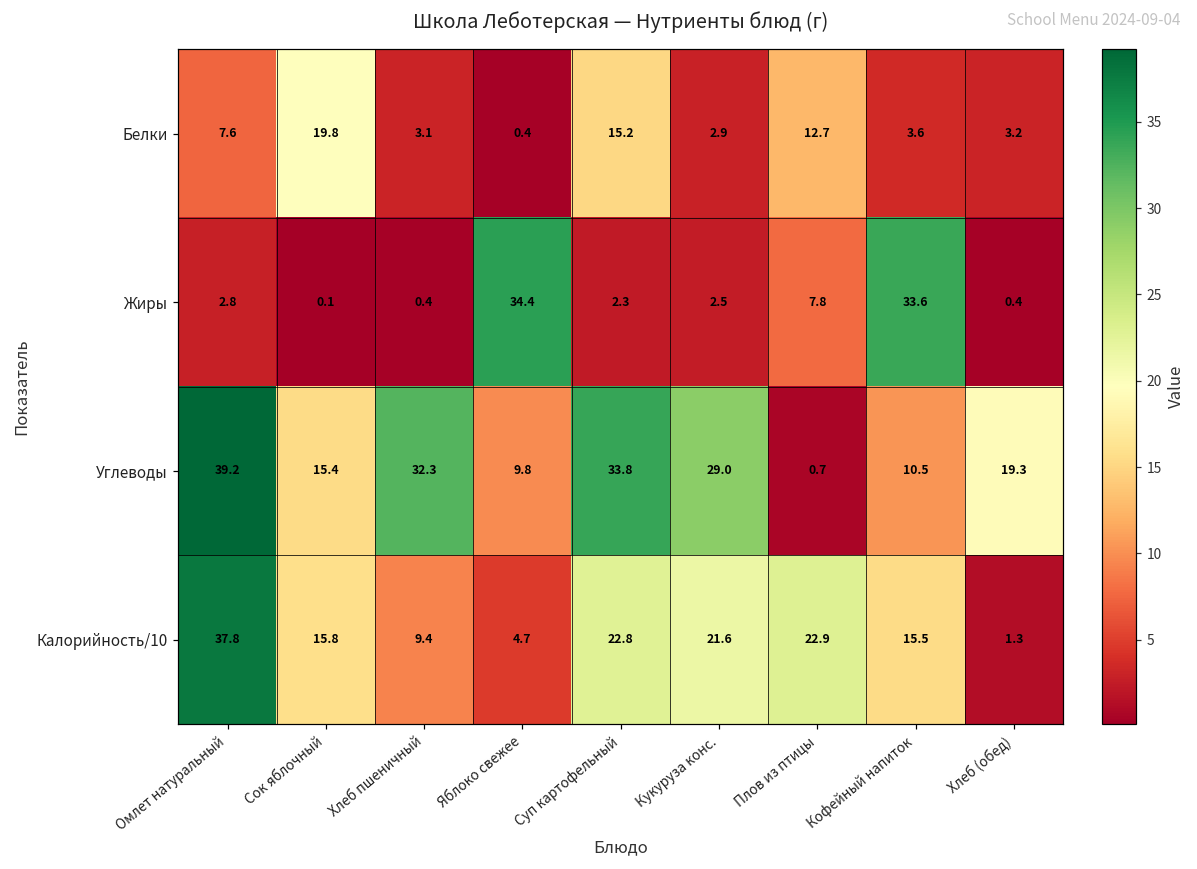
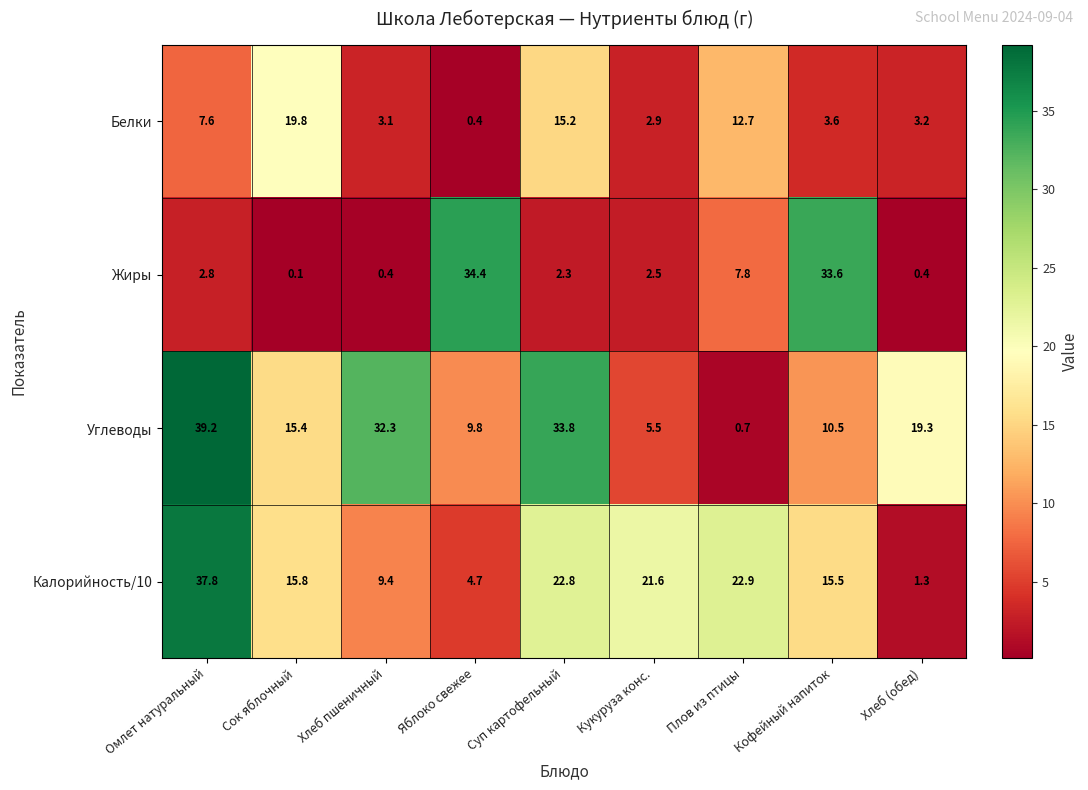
  {
    "Белки": {
      "Омлет натуральный": 7.6,
      "Сок яблочный": 19.8,
      "Хлеб пшеничный": 3.1,
      "Яблоко свежее": 0.4,
      "Суп картофельный": 15.2,
      "Кукуруза конс.": 2.9,
      "Плов из птицы": 12.7,
      "Кофейный напиток": 3.6,
      "Хлеб (обед)": 3.2
    },
    "Жиры": {
      "Омлет натуральный": 2.8,
      "Сок яблочный": 0.1,
      "Хлеб пшеничный": 0.4,
      "Яблоко свежее": 34.4,
      "Суп картофельный": 2.3,
      "Кукуруза конс.": 2.5,
      "Плов из птицы": 7.8,
      "Кофейный напиток": 33.6,
      "Хлеб (обед)": 0.4
    },
    "Углеводы": {
      "Омлет натуральный": 39.2,
      "Сок яблочный": 15.4,
      "Хлеб пшеничный": 32.3,
      "Яблоко свежее": 9.8,
      "Суп картофельный": 33.8,
-     "Кукуруза конс.": 29.0,
+     "Кукуруза конс.": 5.5,
      "Плов из птицы": 0.7,
      "Кофейный напиток": 10.5,
      "Хлеб (обед)": 19.3
    },
    "Калорийность/10": {
      "Омлет натуральный": 37.8,
      "Сок яблочный": 15.8,
      "Хлеб пшеничный": 9.4,
      "Яблоко свежее": 4.7,
      "Суп картофельный": 22.8,
      "Кукуруза конс.": 21.6,
      "Плов из птицы": 22.9,
      "Кофейный напиток": 15.5,
      "Хлеб (обед)": 1.3
    }
  }
